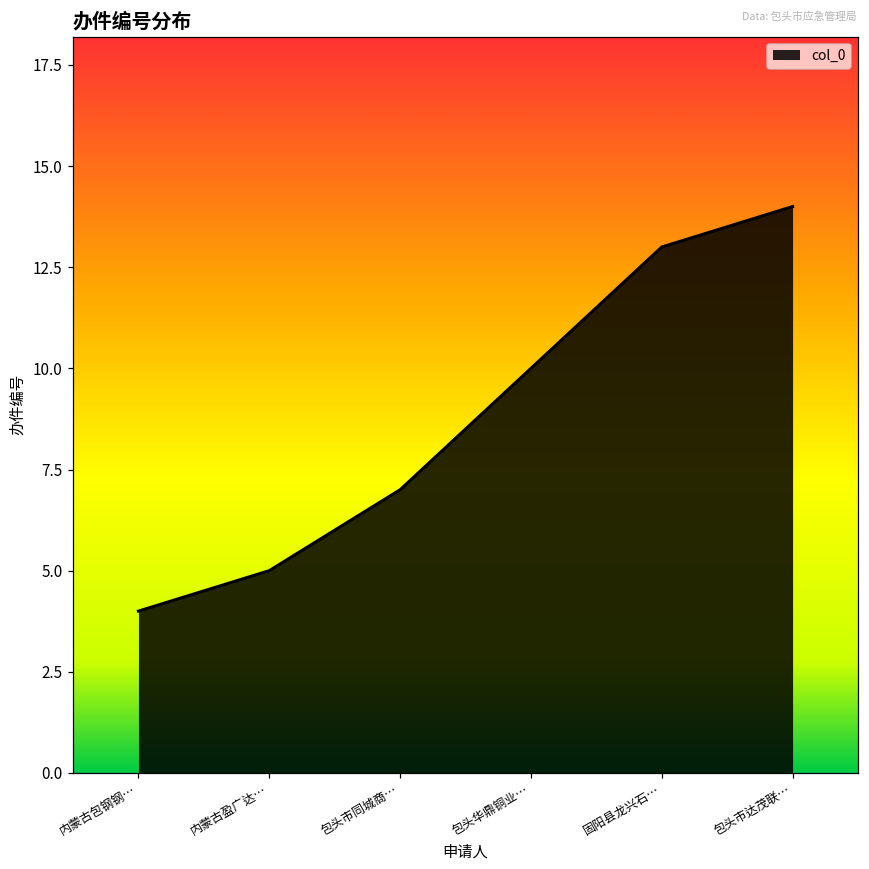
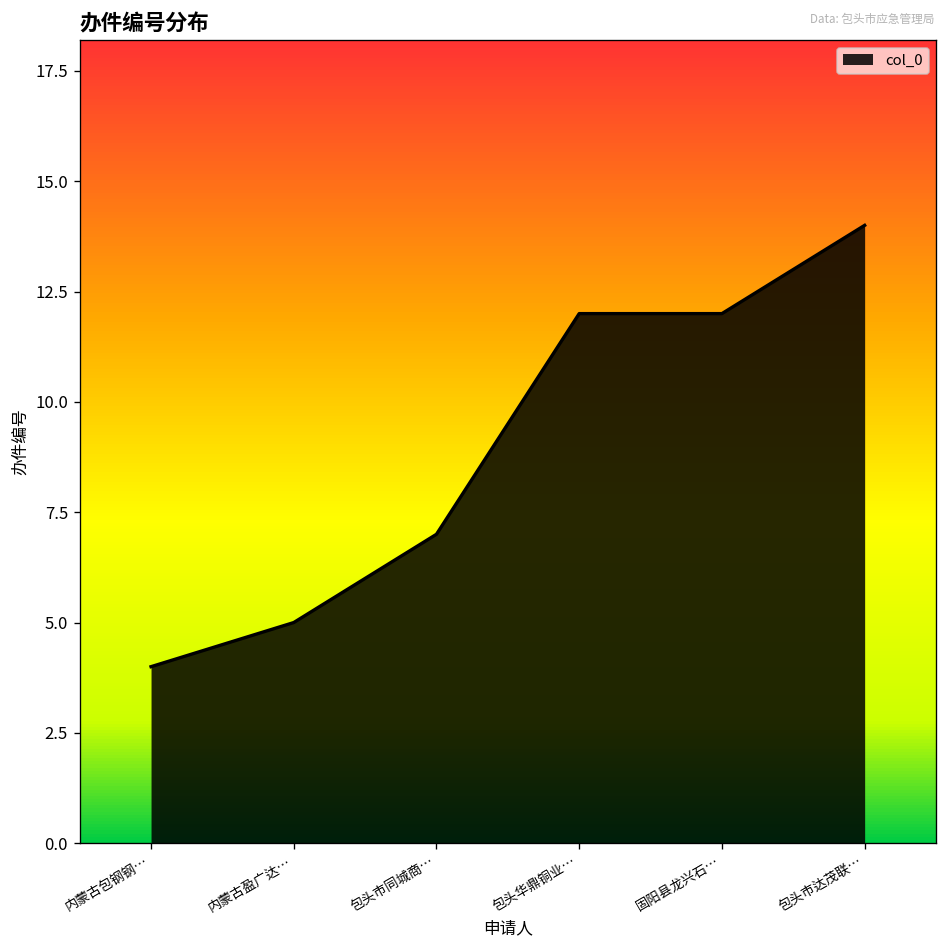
  {
    "内蒙古包钢钢…": 4,
    "内蒙古盈广达…": 5,
    "包头市同城商…": 7,
-   "包头华鼎铜业…": 10,
-   "固阳县龙兴石…": 13,
+   "包头华鼎铜业…": 12,
+   "固阳县龙兴石…": 12,
    "包头市达茂联…": 14
  }
